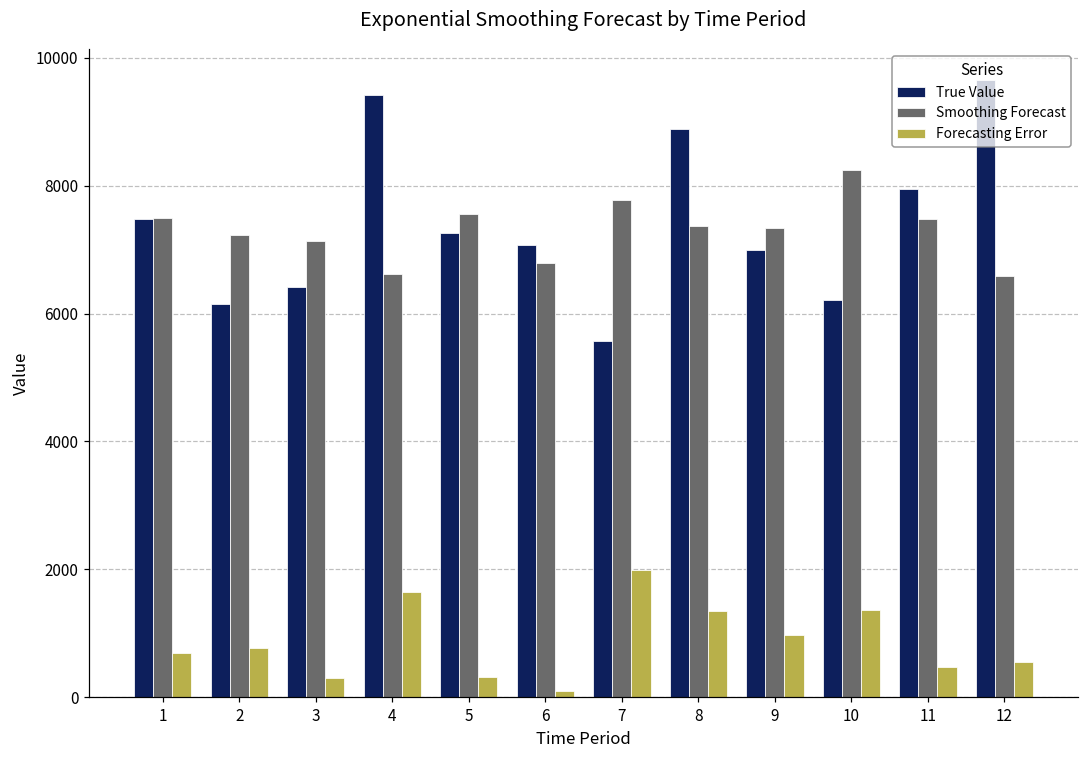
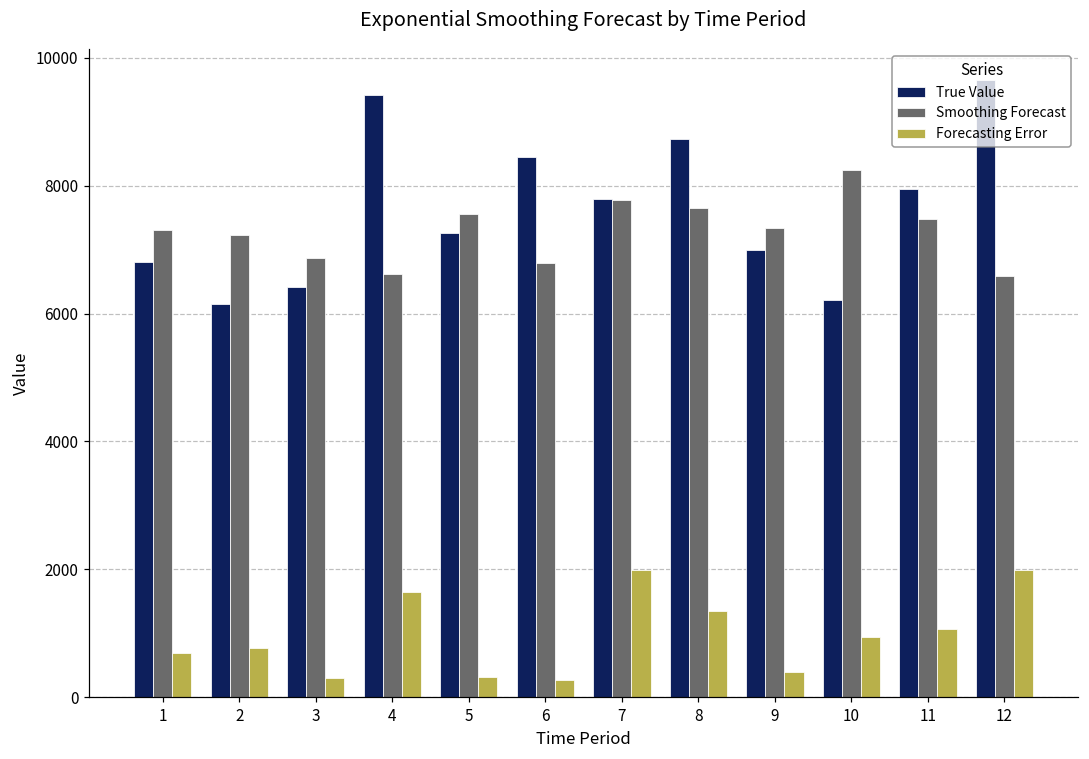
  {
    "True Value": {
-     "1": 7500,
+     "1": 6800,
      "2": 6200,
      "3": 6400,
      "4": 9400,
      "5": 7300,
-     "6": 7100,
-     "7": 5600,
-     "8": 8900,
+     "6": 8400,
+     "7": 7800,
+     "8": 8700,
      "9": 7000,
      "10": 6200,
      "11": 7900
    },
    "Smoothing Forecast": {
-     "1": 7500,
+     "1": 7300,
      "2": 7200,
-     "3": 7100,
+     "3": 6900,
      "4": 6600,
      "5": 7600,
      "6": 6800,
      "7": 7800,
-     "8": 7400,
+     "8": 7600,
      "9": 7300,
      "10": 8200,
      "11": 7500,
      "12": 6600
    },
    "Forecasting Error": {
      "1": 700,
      "2": 800,
      "3": 300,
      "4": 1600,
      "5": 300,
-     "6": 100,
+     "6": 300,
      "7": 2000,
      "8": 1300,
-     "9": 1000,
-     "10": 1400,
-     "11": 500,
-     "12": 600
+     "9": 400,
+     "10": 900,
+     "11": 1100,
+     "12": 2000
    }
  }
